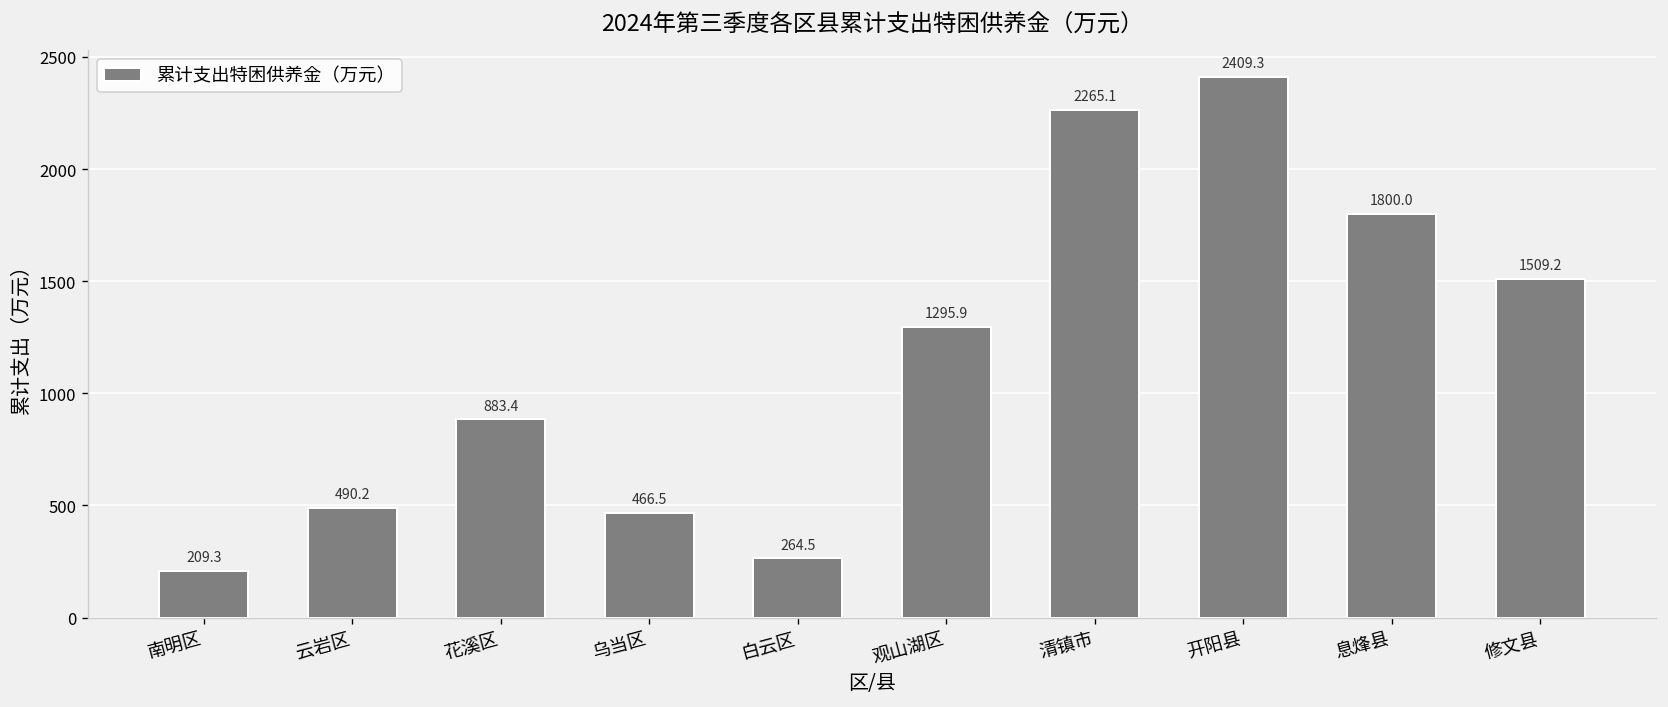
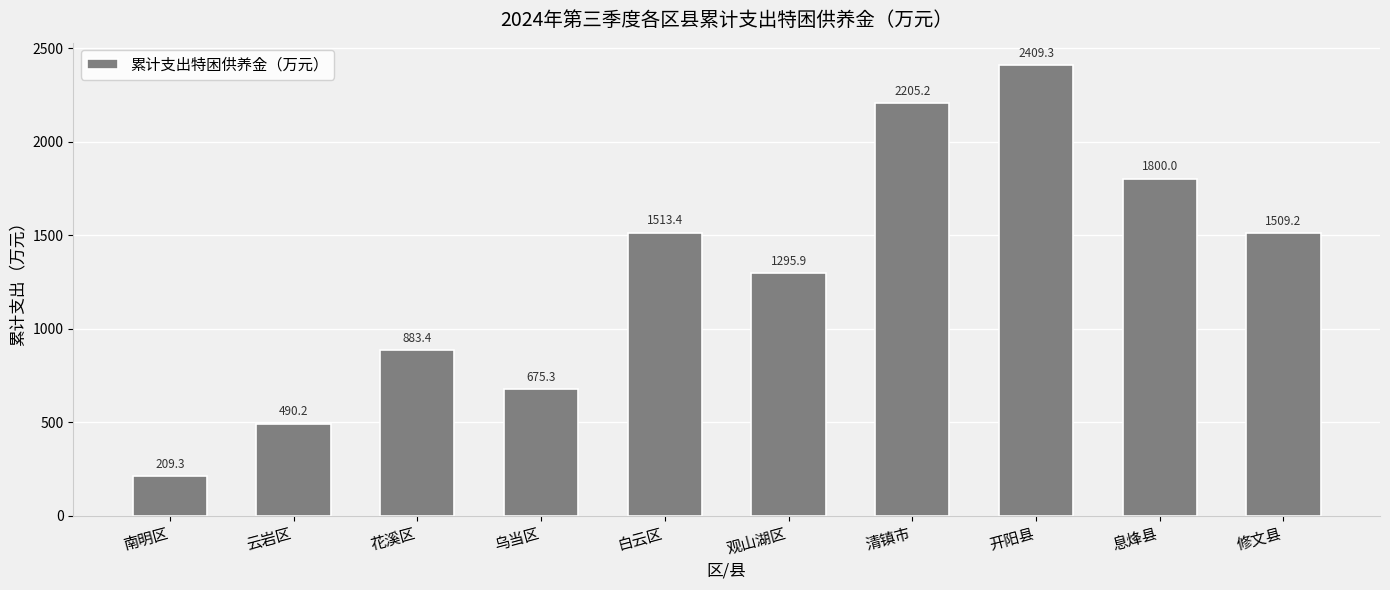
  {
    "南明区": 209.3,
    "云岩区": 490.2,
    "花溪区": 883.4,
-   "乌当区": 466.5,
-   "白云区": 264.5,
+   "乌当区": 675.3,
+   "白云区": 1513.4,
    "观山湖区": 1295.9,
-   "清镇市": 2265.1,
+   "清镇市": 2205.2,
    "开阳县": 2409.3,
    "息烽县": 1800.0,
    "修文县": 1509.2
  }
